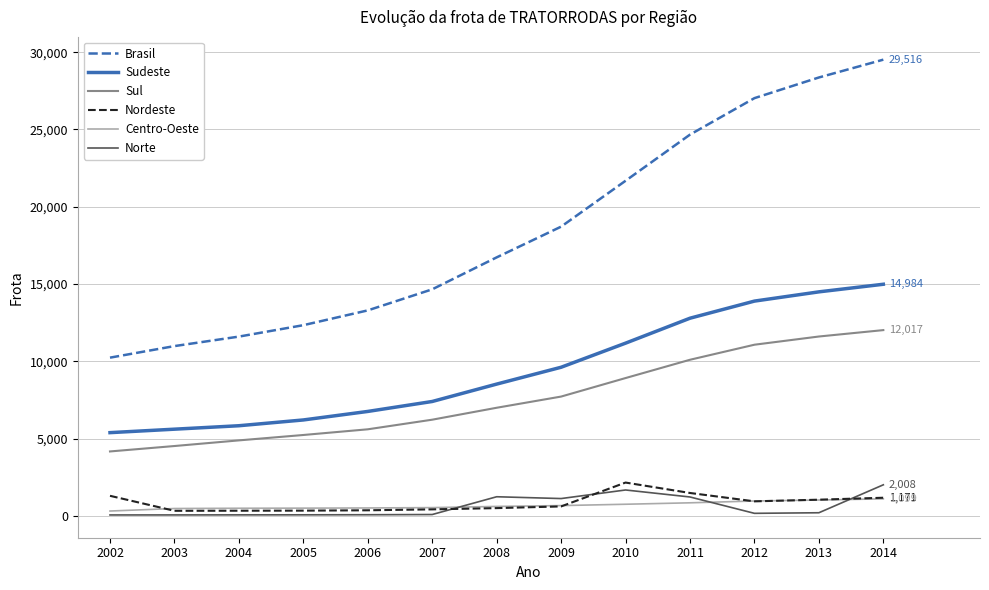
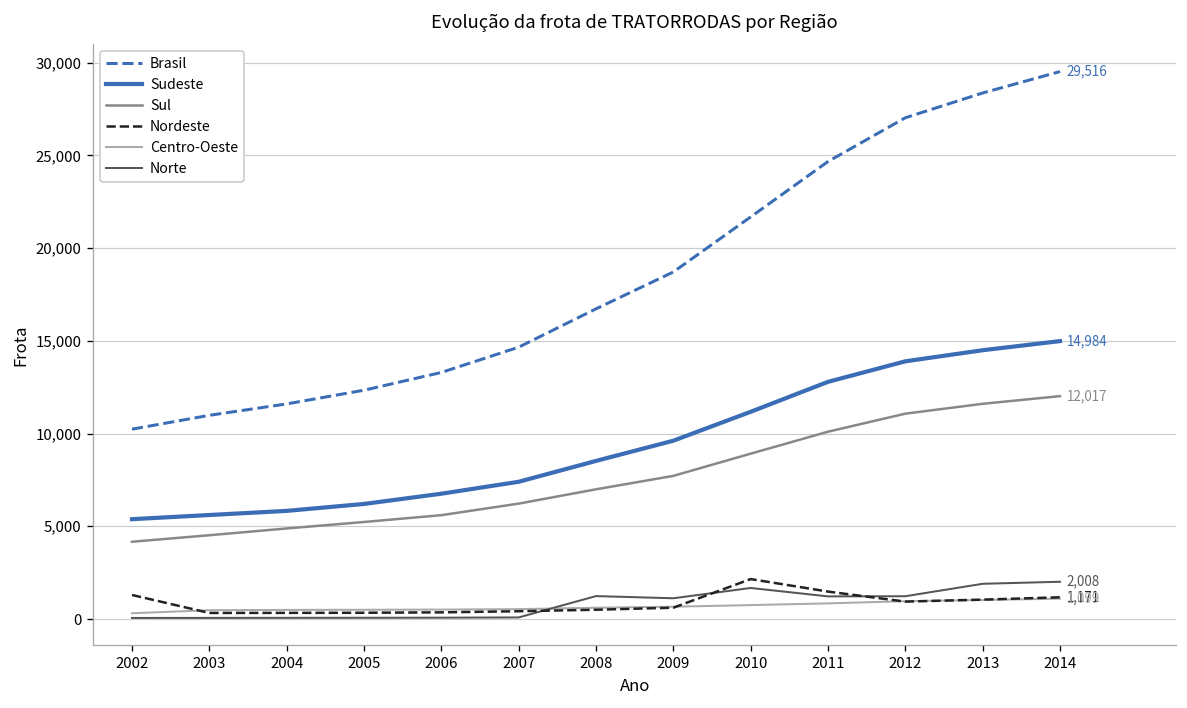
  {
    "Nordeste": {
      "2002": "1,300",
      "2010": "2,200",
      "2011": "1,500"
    },
    "Norte": {
      "2002": "100",
      "2003": "100",
      "2004": "100",
      "2005": "100",
      "2006": "100",
      "2007": "100",
      "2008": "1,200",
      "2009": "1,100",
      "2010": "1,700",
      "2011": "1,200",
-     "2012": "200",
-     "2013": "200"
+     "2012": "1,200",
+     "2013": "1,900"
    }
  }
